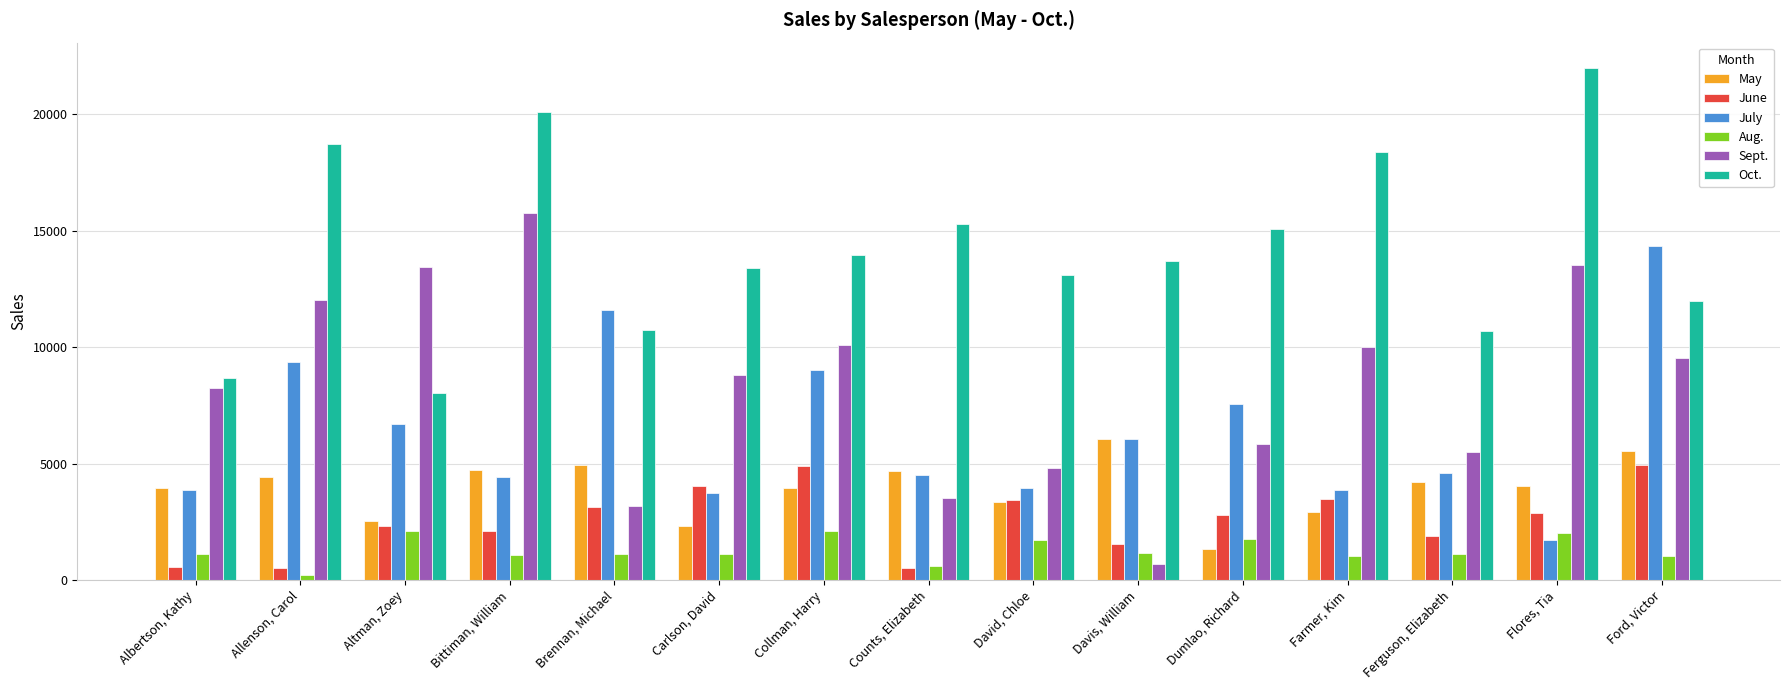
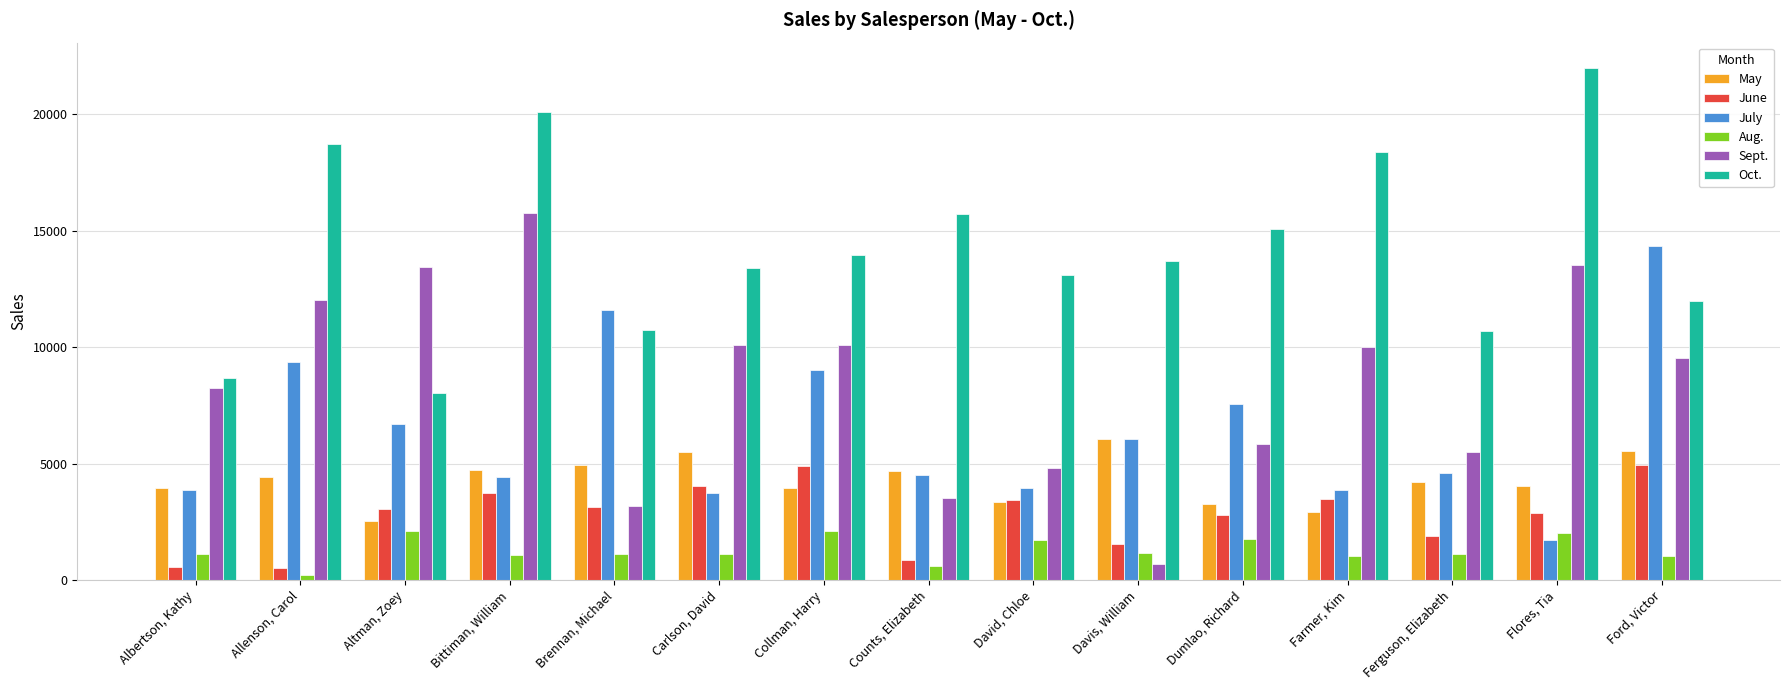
  {
    "May": {
      "Albertson, Kathy": 3900,
      "Allenson, Carol": 4400,
      "Altman, Zoey": 2500,
      "Bittiman, William": 4800,
      "Brennan, Michael": 5000,
-     "Carlson, David": 2300,
+     "Carlson, David": 5500,
      "Collman, Harry": 4000,
      "Counts, Elizabeth": 4700,
      "David, Chloe": 3400,
      "Davis, William": 6100,
-     "Dumlao, Richard": 1400,
+     "Dumlao, Richard": 3300,
      "Farmer, Kim": 2900,
      "Ferguson, Elizabeth": 4200,
      "Flores, Tia": 4100,
      "Ford, Victor": 5500
    },
    "June": {
      "Albertson, Kathy": 600,
      "Allenson, Carol": 500,
-     "Altman, Zoey": 2300,
-     "Bittiman, William": 2100,
+     "Altman, Zoey": 3100,
+     "Bittiman, William": 3800,
      "Brennan, Michael": 3200,
      "Carlson, David": 4100,
      "Collman, Harry": 4900,
-     "Counts, Elizabeth": 500,
+     "Counts, Elizabeth": 900,
      "David, Chloe": 3400,
      "Davis, William": 1600,
      "Dumlao, Richard": 2800,
      "Farmer, Kim": 3500,
      "Ferguson, Elizabeth": 1900,
      "Flores, Tia": 2900,
      "Ford, Victor": 4900
    },
    "July": {
      "Albertson, Kathy": 3900,
      "Allenson, Carol": 9400,
      "Altman, Zoey": 6700,
      "Bittiman, William": 4400,
      "Brennan, Michael": 11600,
      "Carlson, David": 3700,
      "Collman, Harry": 9000,
      "Counts, Elizabeth": 4500,
      "David, Chloe": 4000,
      "Davis, William": 6100,
      "Dumlao, Richard": 7500,
      "Farmer, Kim": 3900,
      "Ferguson, Elizabeth": 4600,
      "Flores, Tia": 1700,
      "Ford, Victor": 14300
    },
    "Aug.": {
      "Albertson, Kathy": 1100,
      "Allenson, Carol": 200,
      "Altman, Zoey": 2100,
      "Bittiman, William": 1100,
      "Brennan, Michael": 1100,
      "Carlson, David": 1100,
      "Collman, Harry": 2100,
      "Counts, Elizabeth": 600,
      "David, Chloe": 1700,
      "Davis, William": 1200,
      "Dumlao, Richard": 1800,
      "Farmer, Kim": 1000,
      "Ferguson, Elizabeth": 1100,
      "Flores, Tia": 2000,
      "Ford, Victor": 1100
    },
    "Sept.": {
      "Albertson, Kathy": 8200,
      "Allenson, Carol": 12000,
      "Altman, Zoey": 13500,
      "Bittiman, William": 15800,
      "Brennan, Michael": 3200,
-     "Carlson, David": 8800,
+     "Carlson, David": 10100,
      "Collman, Harry": 10100,
      "Counts, Elizabeth": 3500,
      "David, Chloe": 4800,
      "Davis, William": 700,
      "Dumlao, Richard": 5900,
      "Farmer, Kim": 10000,
      "Ferguson, Elizabeth": 5500,
      "Flores, Tia": 13500,
      "Ford, Victor": 9500
    },
    "Oct.": {
      "Albertson, Kathy": 8700,
      "Allenson, Carol": 18700,
      "Altman, Zoey": 8000,
      "Bittiman, William": 20100,
      "Brennan, Michael": 10700,
      "Carlson, David": 13400,
      "Collman, Harry": 14000,
-     "Counts, Elizabeth": 15300,
+     "Counts, Elizabeth": 15700,
      "David, Chloe": 13100,
      "Davis, William": 13700,
      "Dumlao, Richard": 15100,
      "Farmer, Kim": 18400,
      "Ferguson, Elizabeth": 10700,
      "Flores, Tia": 22000,
      "Ford, Victor": 12000
    }
  }
